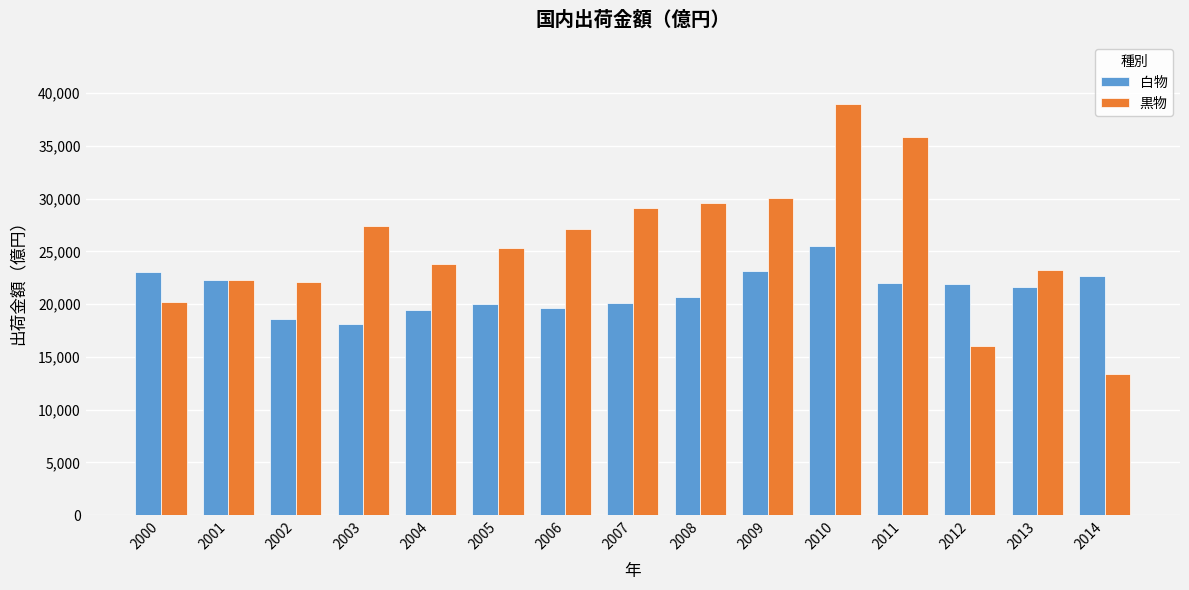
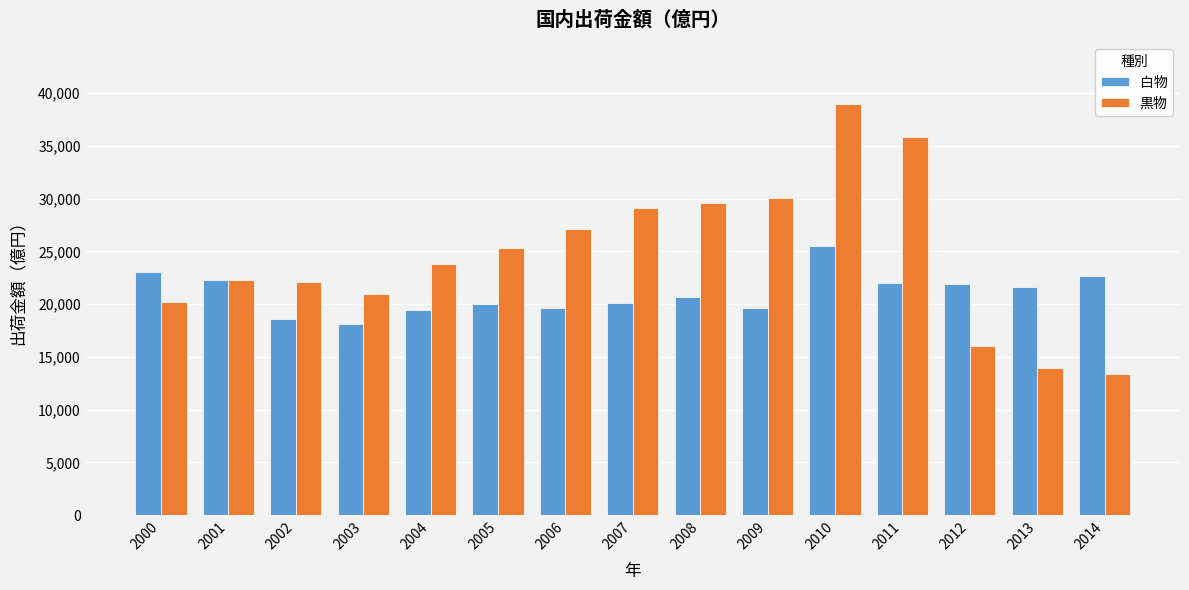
  {
    "白物": {
      "2000": "23,000",
      "2001": "22,300",
      "2002": "18,600",
      "2003": "18,100",
      "2004": "19,400",
      "2005": "20,100",
      "2006": "19,600",
      "2007": "20,200",
      "2008": "20,700",
-     "2009": "23,100",
+     "2009": "19,700",
      "2010": "25,500",
      "2011": "22,000",
      "2012": "21,900",
      "2013": "21,700",
      "2014": "22,700"
    },
    "黒物": {
      "2000": "20,200",
      "2001": "22,300",
      "2002": "22,100",
-     "2003": "27,400",
+     "2003": "21,000",
      "2004": "23,800",
      "2005": "25,300",
      "2006": "27,100",
      "2007": "29,100",
      "2008": "29,600",
      "2009": "30,100",
      "2010": "39,000",
      "2011": "35,900",
      "2012": "16,100",
-     "2013": "23,300",
+     "2013": "13,900",
      "2014": "13,400"
    }
  }
